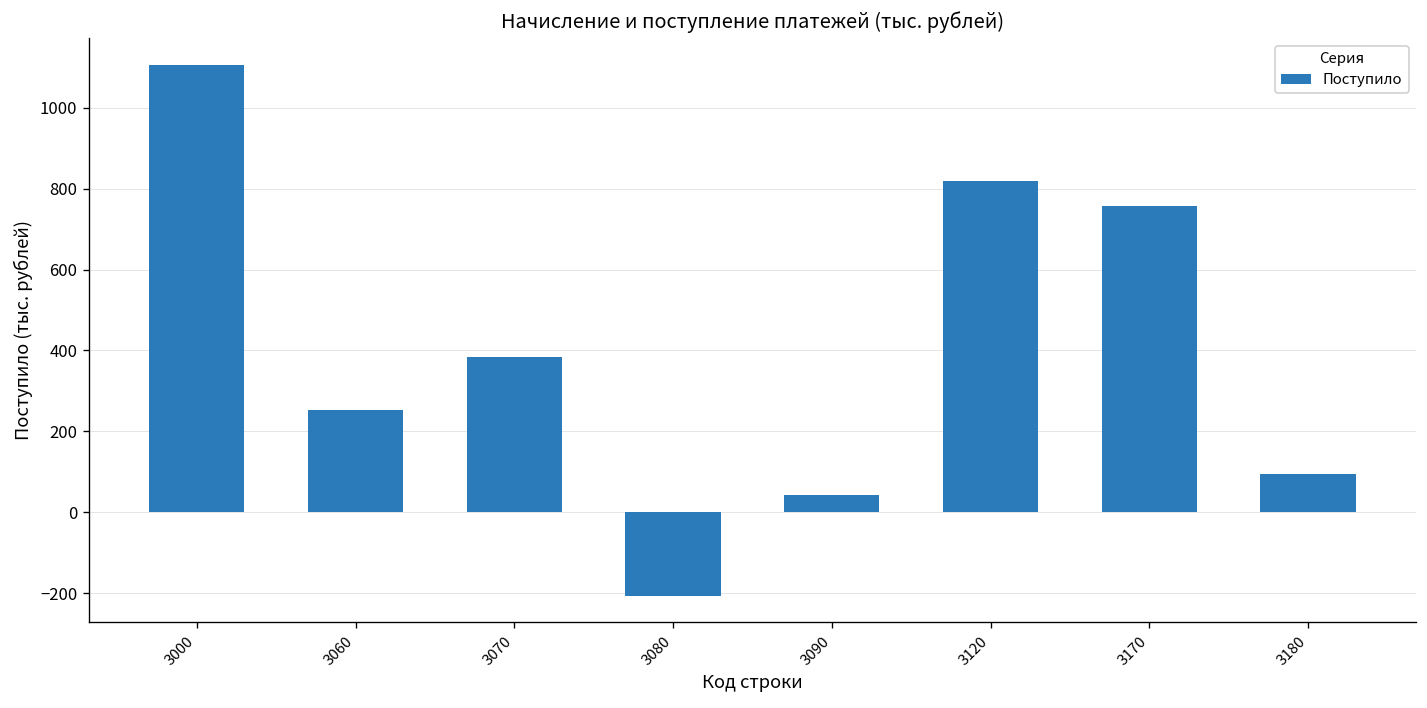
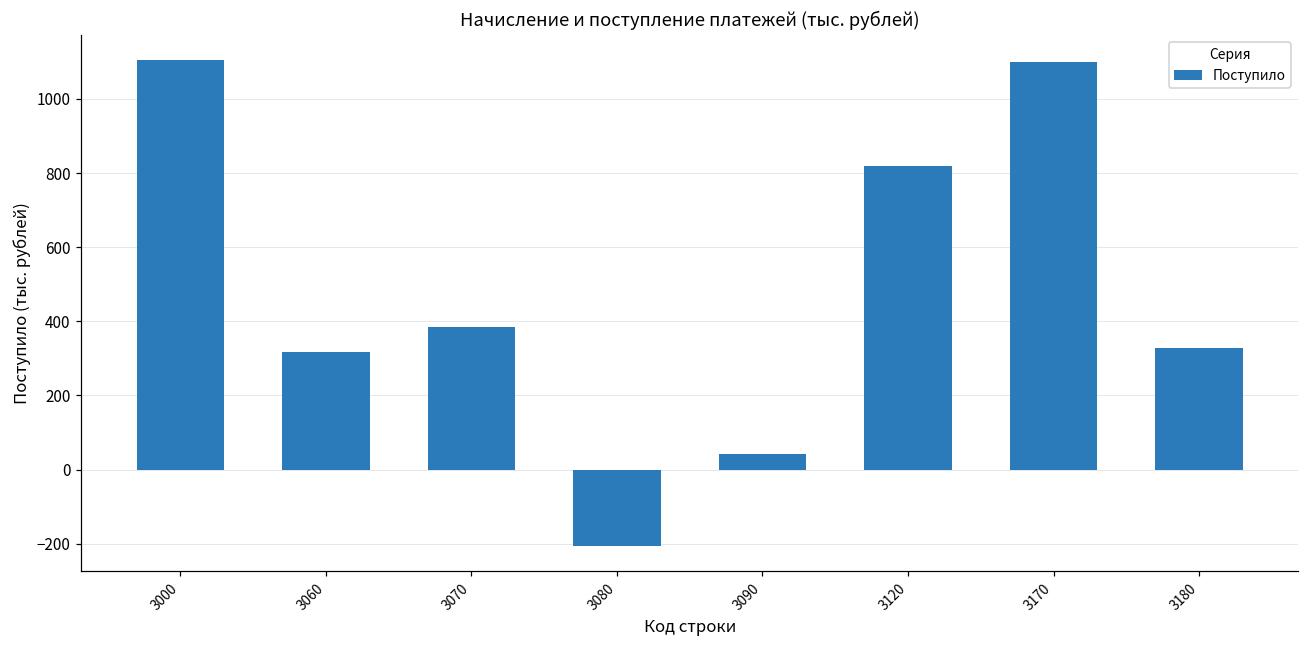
  {
    "3000": 1110,
-   "3060": 250,
+   "3060": 320,
    "3070": 390,
    "3080": -210,
    "3090": 40,
    "3120": 820,
-   "3170": 760,
-   "3180": 90
+   "3170": 1100,
+   "3180": 330
  }
